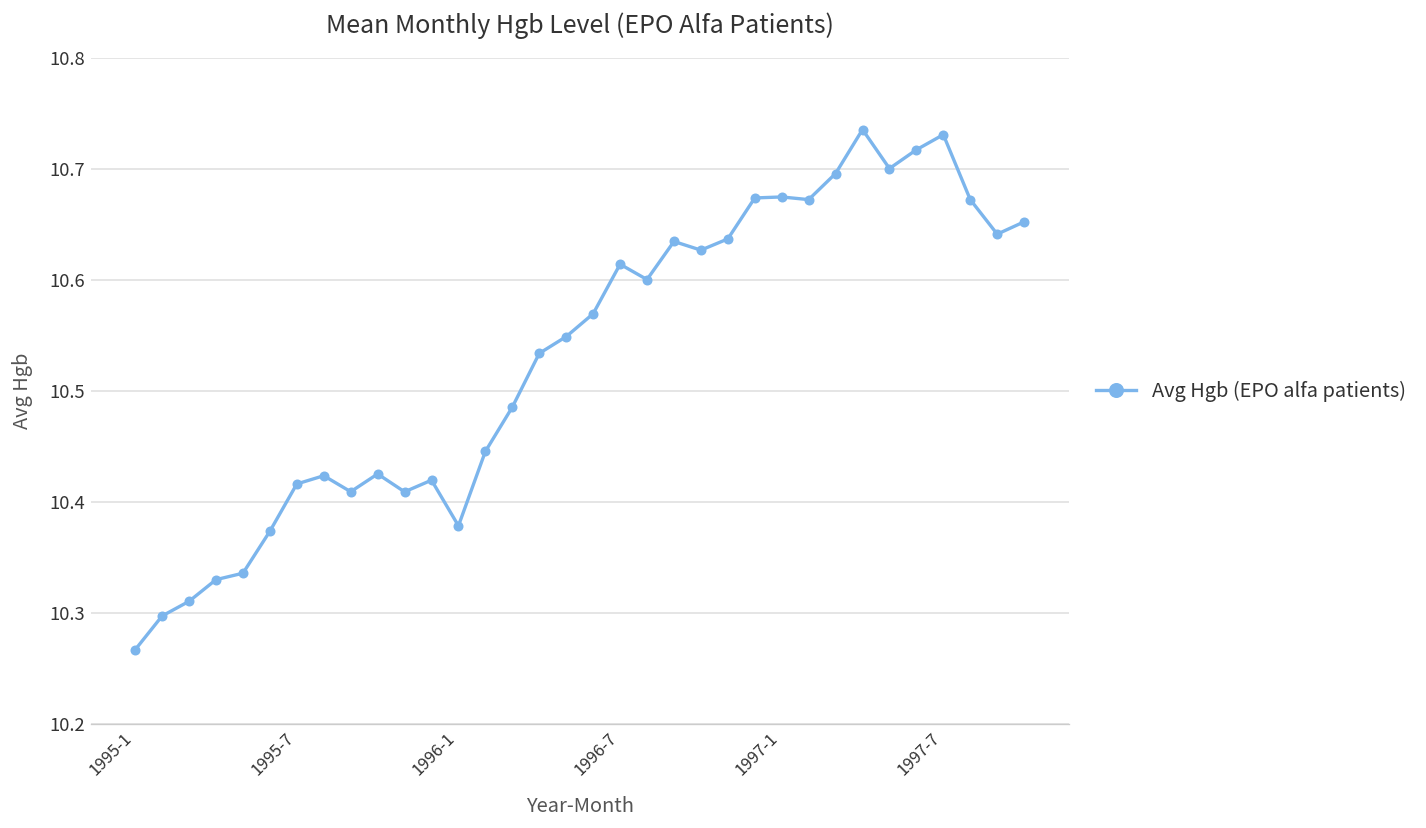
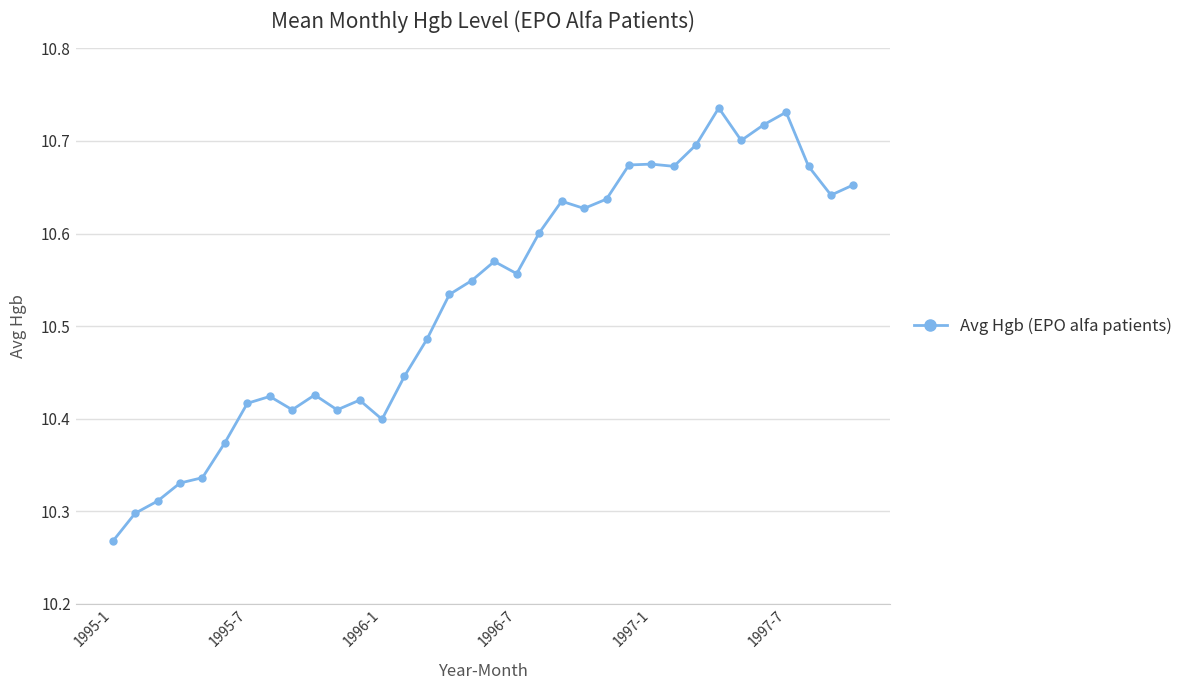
  {
    "1995-1": 10.27,
    "1995-7": 10.42,
-   "1996-1": 10.38,
-   "1996-7": 10.61,
+   "1996-1": 10.40,
+   "1996-7": 10.56,
    "1997-1": 10.68,
    "1997-7": 10.73
  }
